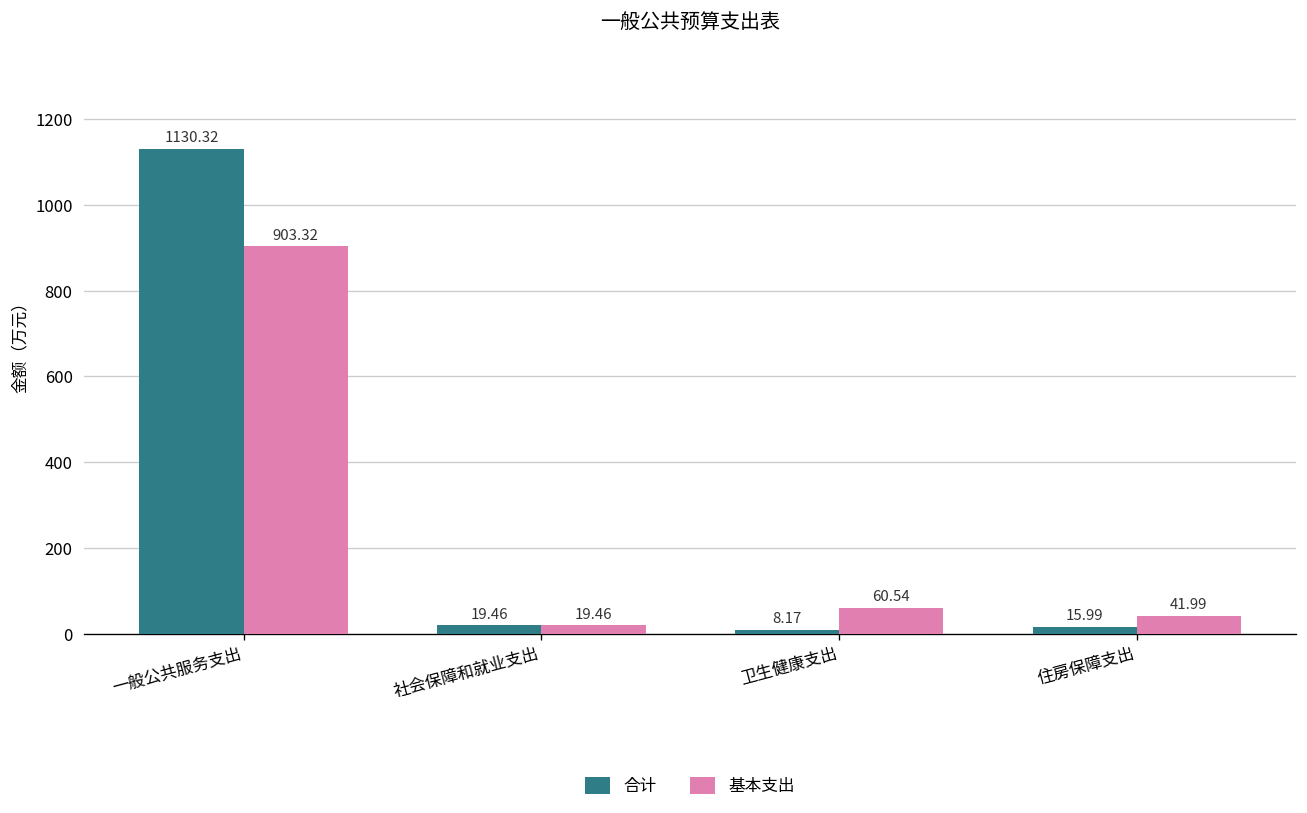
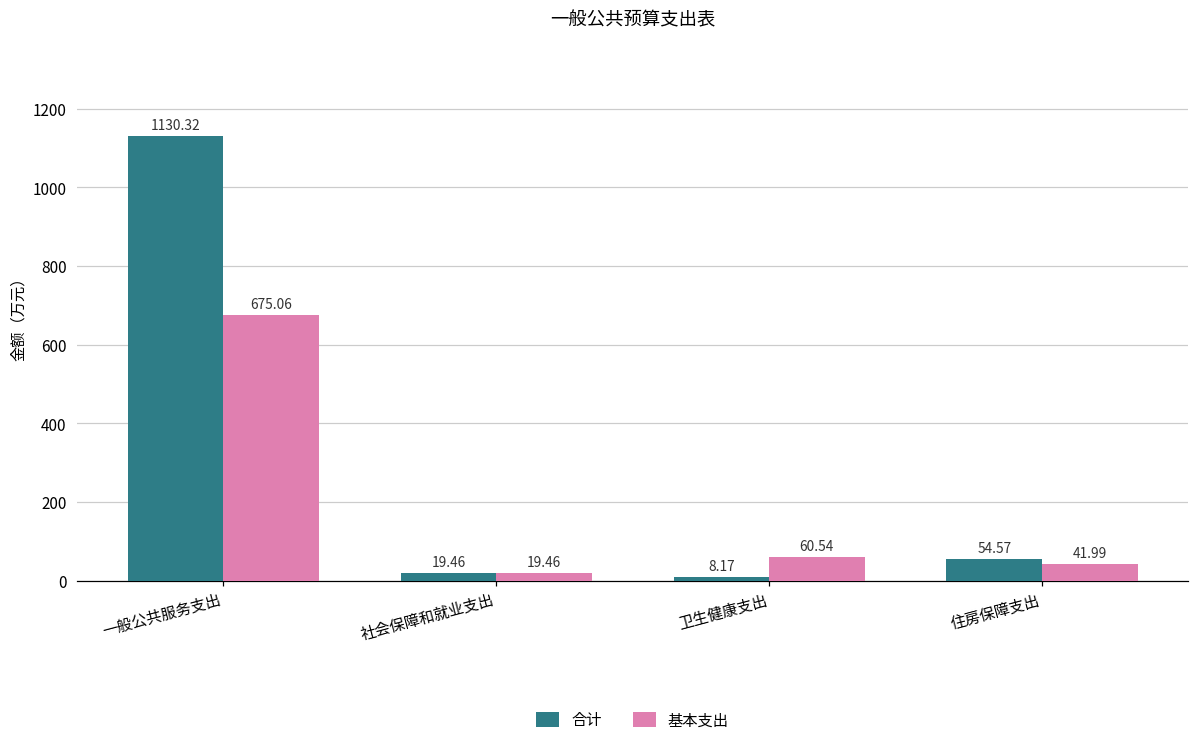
  {
    "合计": {
      "一般公共服务支出": 1130.32,
      "社会保障和就业支出": 19.46,
      "卫生健康支出": 8.17,
-     "住房保障支出": 15.99
+     "住房保障支出": 54.57
    },
    "基本支出": {
-     "一般公共服务支出": 903.32,
+     "一般公共服务支出": 675.06,
      "社会保障和就业支出": 19.46,
      "卫生健康支出": 60.54,
      "住房保障支出": 41.99
    }
  }
